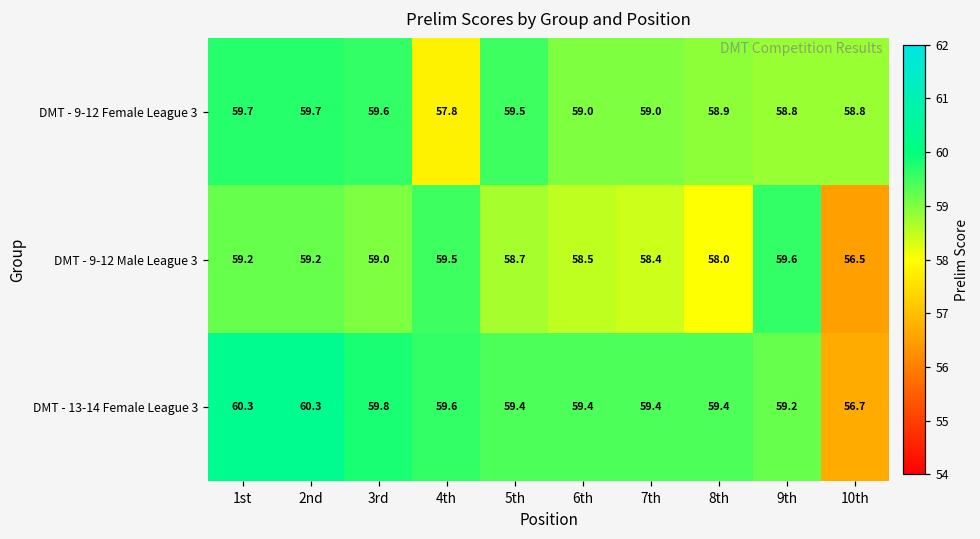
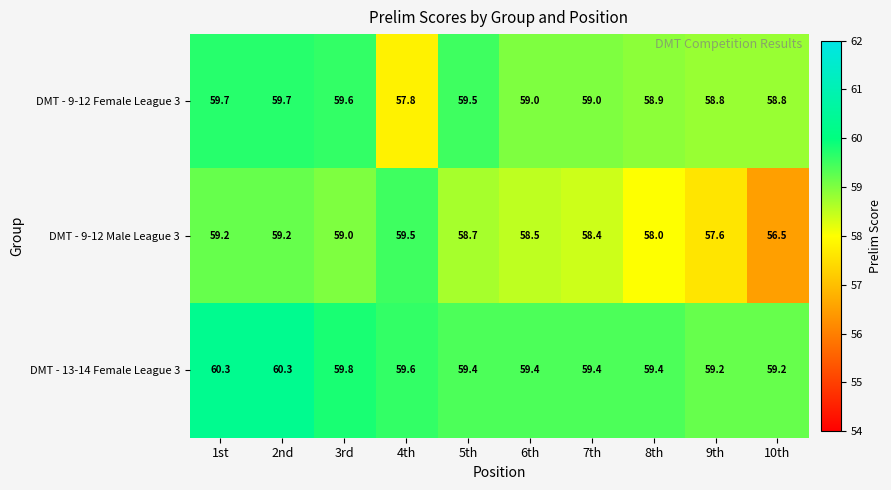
  {
    "DMT - 9-12 Female League 3": {
      "1st": 59.7,
      "2nd": 59.7,
      "3rd": 59.6,
      "4th": 57.8,
      "5th": 59.5,
      "6th": 59.0,
      "7th": 59.0,
      "8th": 58.9,
      "10th": 58.8
    },
    "DMT - 9-12 Male League 3": {
      "1st": 59.2,
      "2nd": 59.2,
      "3rd": 59.0,
      "4th": 59.5,
      "5th": 58.7,
      "6th": 58.5,
      "7th": 58.4,
      "8th": 58.0,
-     "9th": 59.6,
+     "9th": 57.6,
      "10th": 56.5
    },
    "DMT - 13-14 Female League 3": {
      "1st": 60.3,
      "2nd": 60.3,
      "3rd": 59.8,
      "4th": 59.6,
      "5th": 59.4,
      "6th": 59.4,
      "7th": 59.4,
      "8th": 59.4,
      "9th": 59.2,
-     "10th": 56.7
+     "10th": 59.2
    }
  }
